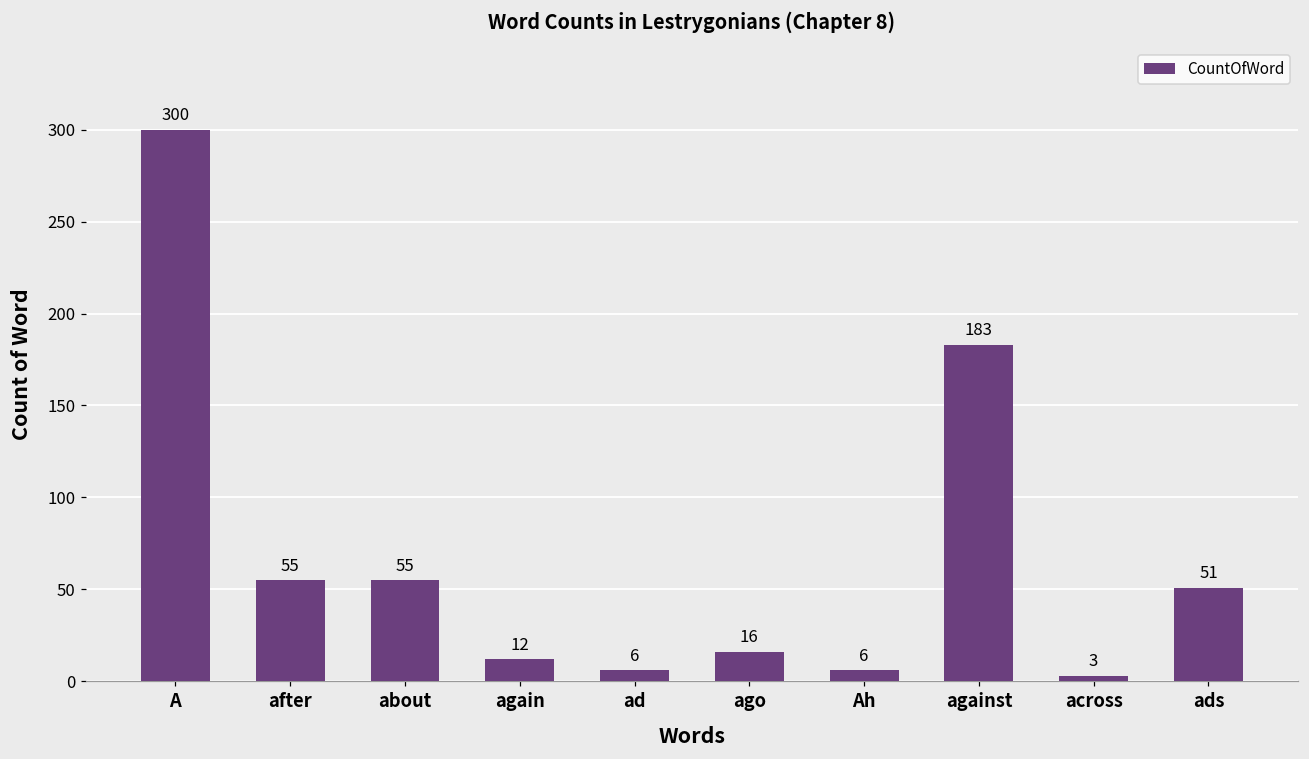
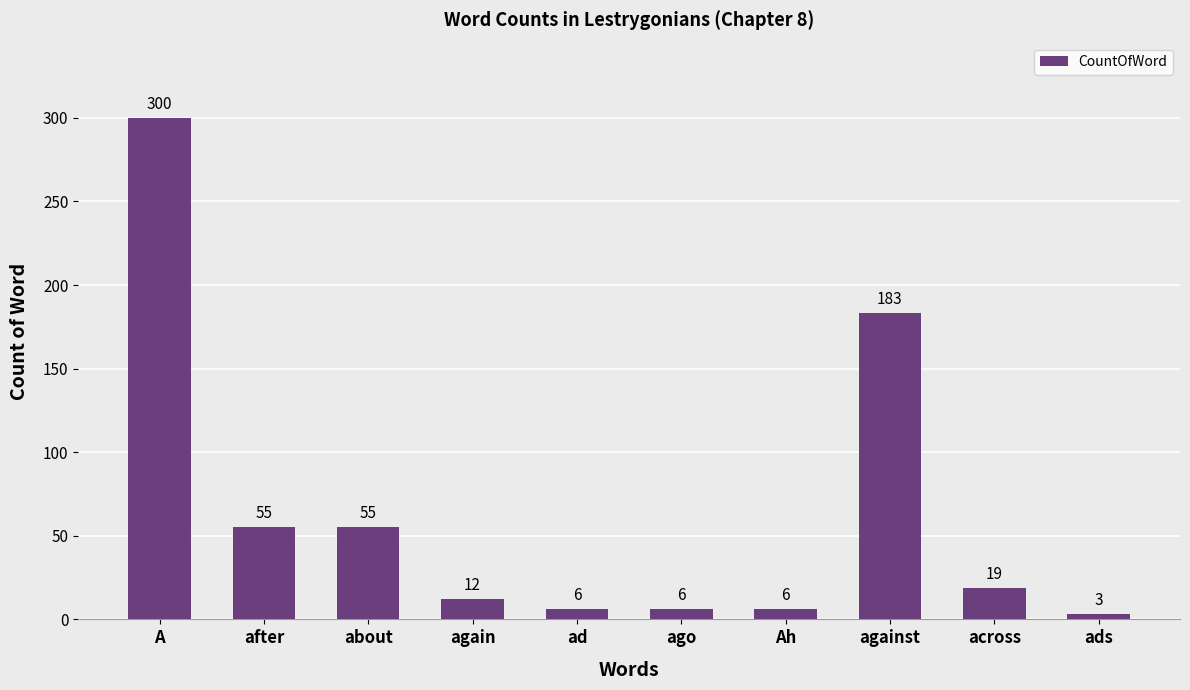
  {
    "A": 300,
    "after": 55,
    "about": 55,
    "again": 12,
    "ad": 6,
-   "ago": 16,
+   "ago": 6,
    "Ah": 6,
    "against": 183,
-   "across": 3,
-   "ads": 51
+   "across": 19,
+   "ads": 3
  }
